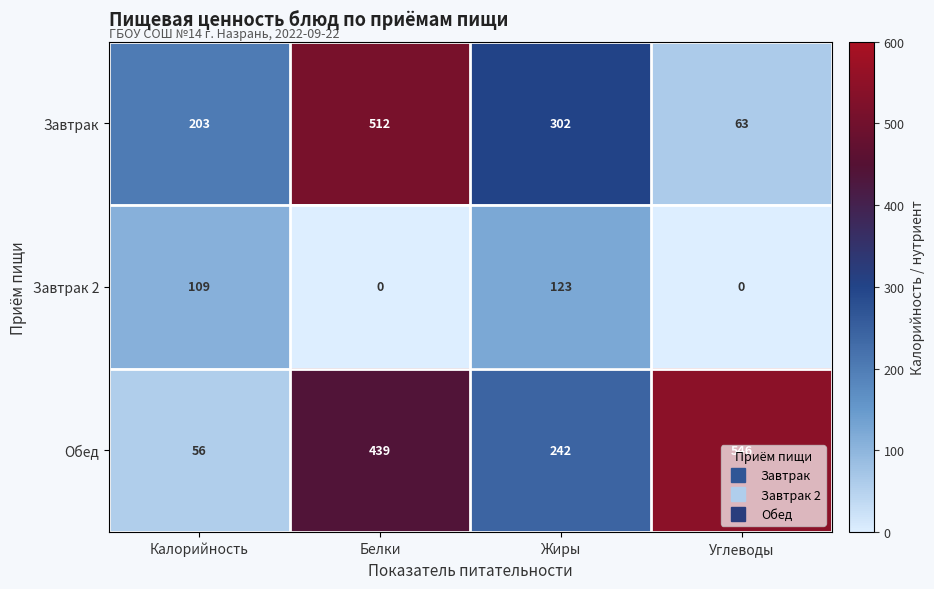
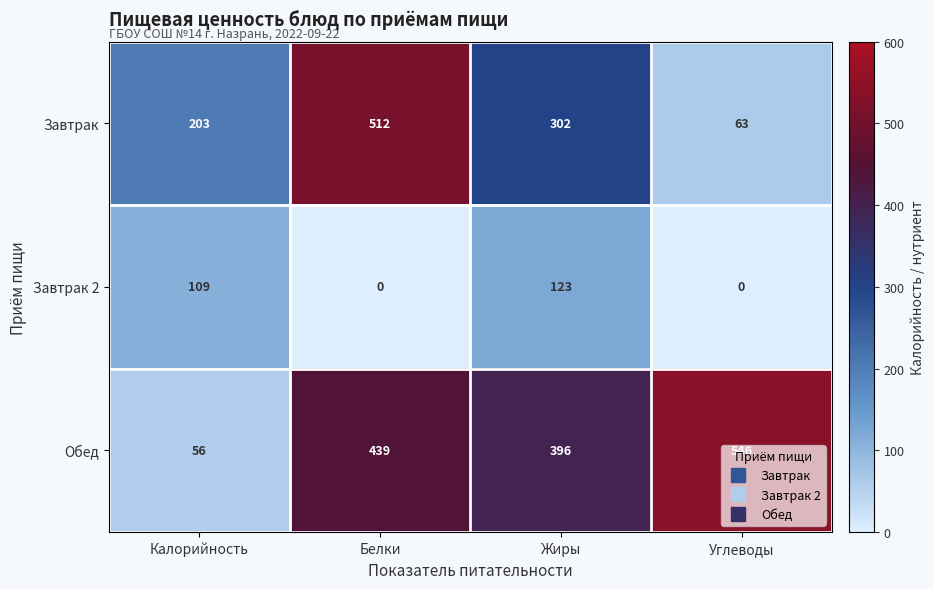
  {
    "Завтрак": {
      "Калорийность": 203,
      "Белки": 512,
      "Жиры": 302,
      "Углеводы": 63
    },
    "Завтрак 2": {
      "Калорийность": 109,
      "Белки": 0,
      "Жиры": 123,
      "Углеводы": 0
    },
    "Обед": {
      "Калорийность": 56,
      "Белки": 439,
-     "Жиры": 242
+     "Жиры": 396
    }
  }
